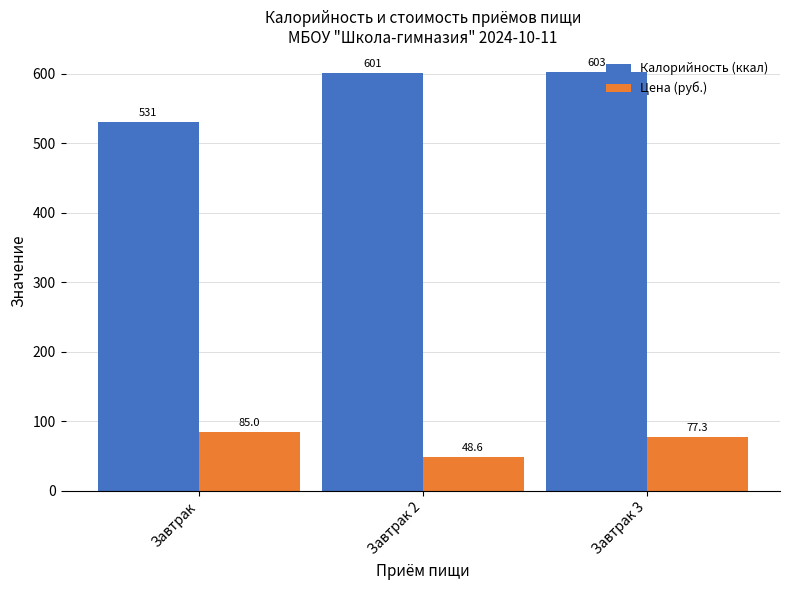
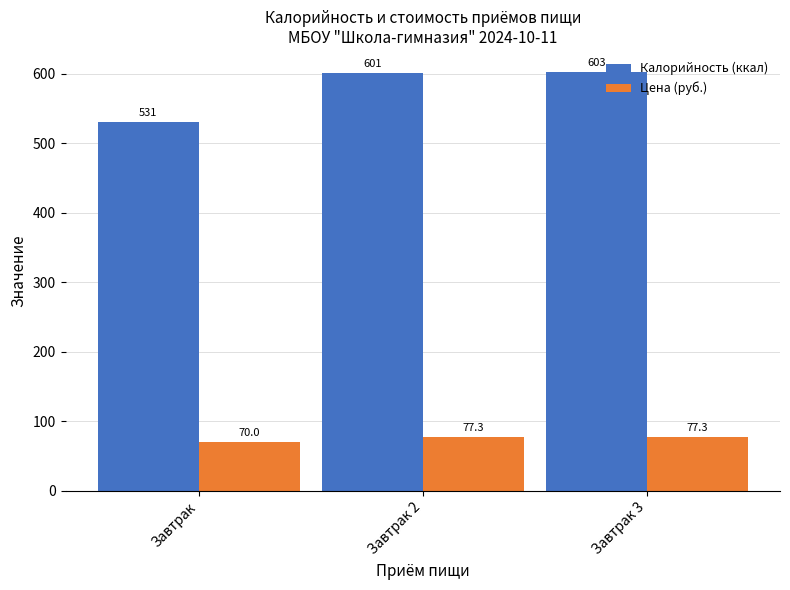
  {
    "Калорийность (ккал)": {
      "Завтрак": 531,
      "Завтрак 2": 601,
      "Завтрак 3": 603
    },
    "Цена (руб.)": {
-     "Завтрак": 85.0,
-     "Завтрак 2": 48.6,
+     "Завтрак": 70.0,
+     "Завтрак 2": 77.3,
      "Завтрак 3": 77.3
    }
  }
